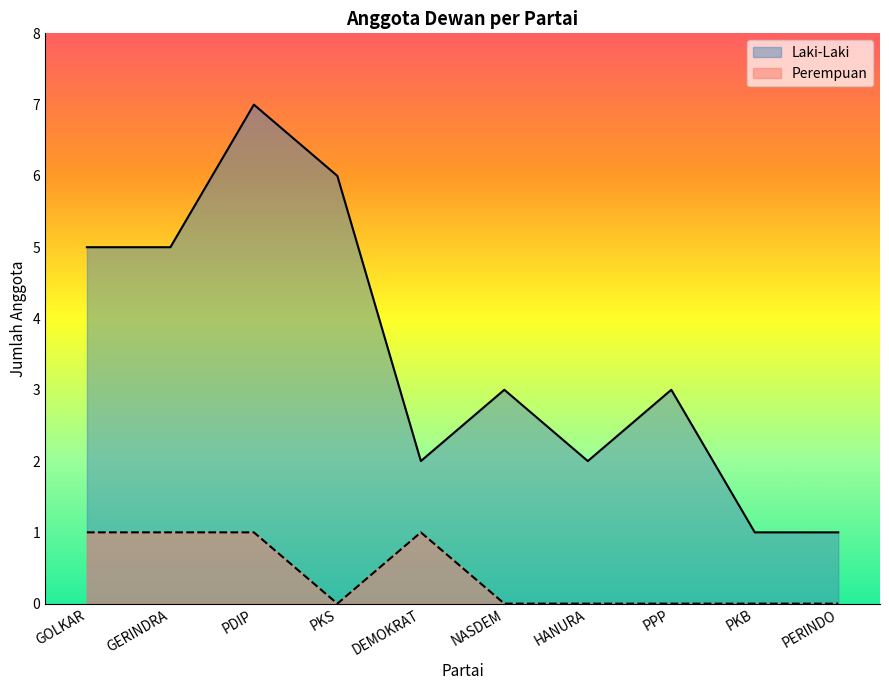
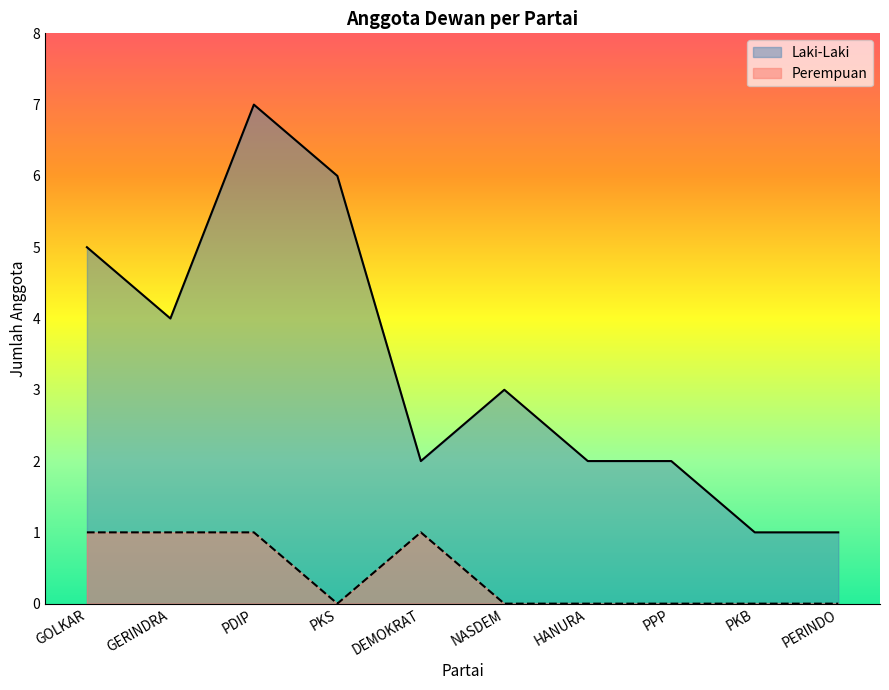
  {
    "Laki-Laki": {
      "GOLKAR": 5,
-     "GERINDRA": 5,
+     "GERINDRA": 4,
      "PDIP": 7,
      "PKS": 6,
      "DEMOKRAT": 2,
      "NASDEM": 3,
      "HANURA": 2,
-     "PPP": 3,
+     "PPP": 2,
      "PKB": 1,
      "PERINDO": 1
    },
    "Perempuan": {
      "GOLKAR": 1,
      "GERINDRA": 1,
      "PDIP": 1,
      "PKS": 0,
      "DEMOKRAT": 1,
      "NASDEM": 0,
      "HANURA": 0,
      "PPP": 0,
      "PKB": 0,
      "PERINDO": 0
    }
  }
